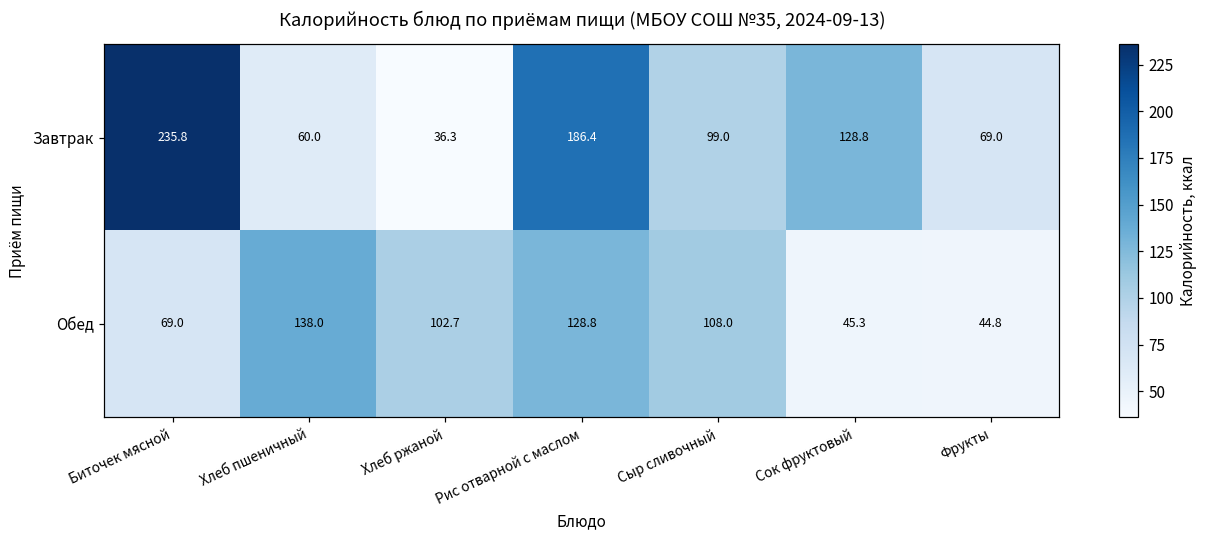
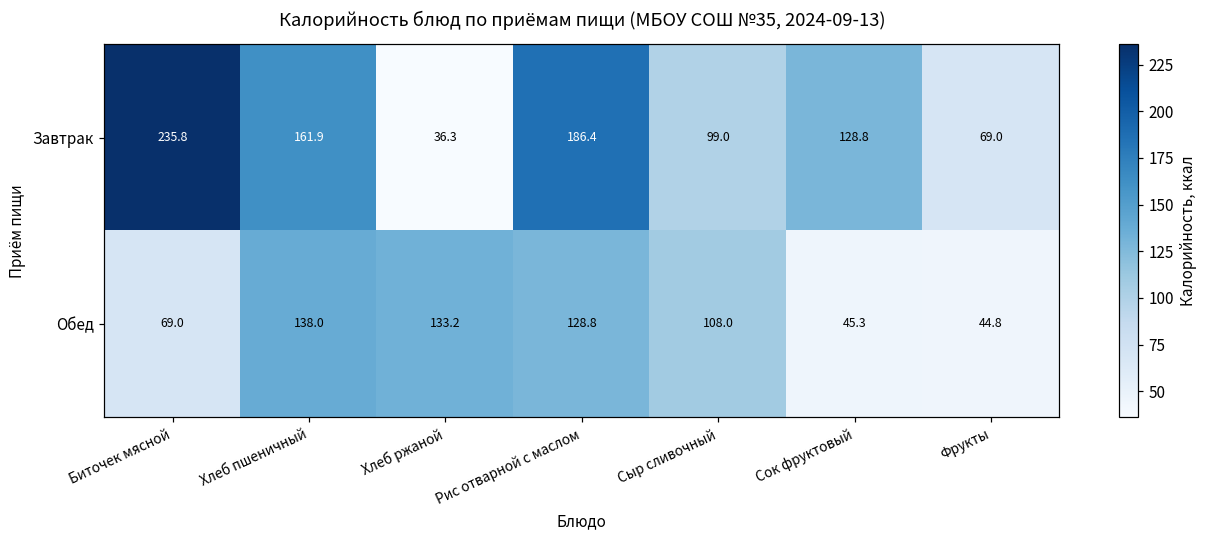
  {
    "Завтрак": {
      "Биточек мясной": 235.8,
-     "Хлеб пшеничный": 60.0,
+     "Хлеб пшеничный": 161.9,
      "Хлеб ржаной": 36.3,
      "Рис отварной с маслом": 186.4,
      "Сыр сливочный": 99.0,
      "Сок фруктовый": 128.8,
      "Фрукты": 69.0
    },
    "Обед": {
      "Биточек мясной": 69.0,
      "Хлеб пшеничный": 138.0,
-     "Хлеб ржаной": 102.7,
+     "Хлеб ржаной": 133.2,
      "Рис отварной с маслом": 128.8,
      "Сыр сливочный": 108.0,
      "Сок фруктовый": 45.3,
      "Фрукты": 44.8
    }
  }
